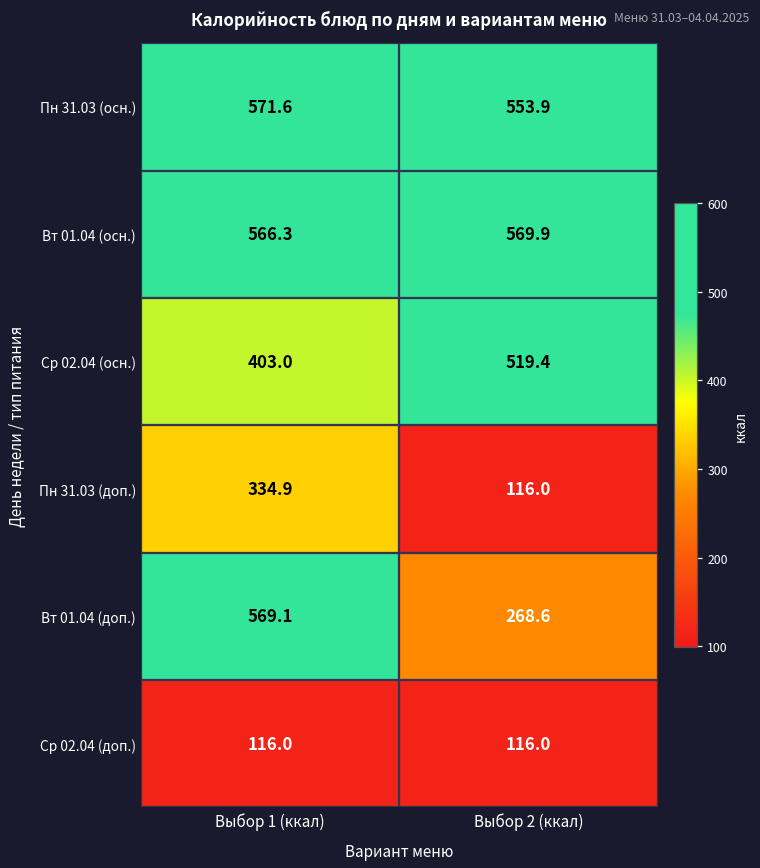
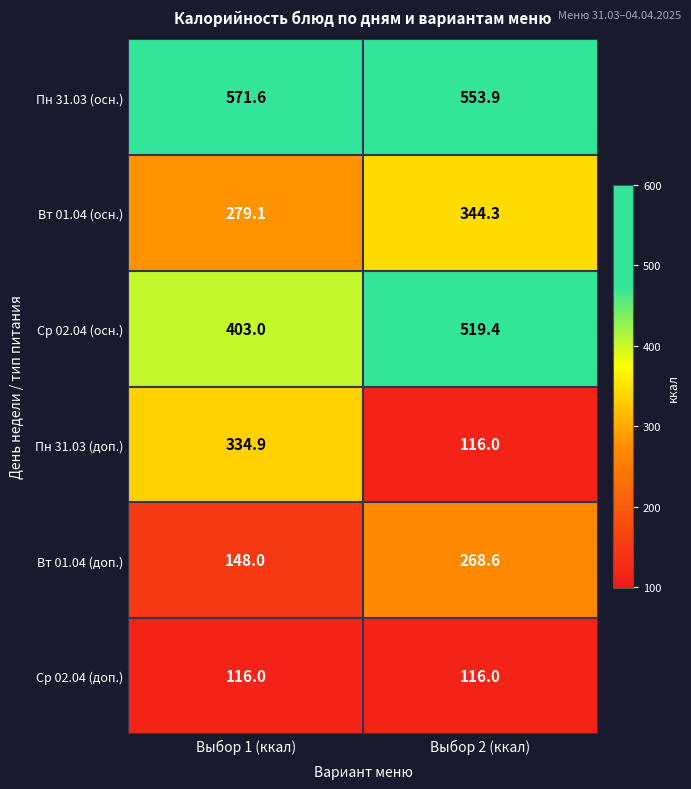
  {
    "Пн 31.03 (осн.)": {
      "Выбор 1 (ккал)": 571.6,
      "Выбор 2 (ккал)": 553.9
    },
    "Вт 01.04 (осн.)": {
-     "Выбор 1 (ккал)": 566.3,
-     "Выбор 2 (ккал)": 569.9
+     "Выбор 1 (ккал)": 279.1,
+     "Выбор 2 (ккал)": 344.3
    },
    "Ср 02.04 (осн.)": {
      "Выбор 1 (ккал)": 403.0,
      "Выбор 2 (ккал)": 519.4
    },
    "Пн 31.03 (доп.)": {
      "Выбор 1 (ккал)": 334.9,
      "Выбор 2 (ккал)": 116.0
    },
    "Вт 01.04 (доп.)": {
-     "Выбор 1 (ккал)": 569.1,
+     "Выбор 1 (ккал)": 148.0,
      "Выбор 2 (ккал)": 268.6
    },
    "Ср 02.04 (доп.)": {
      "Выбор 1 (ккал)": 116.0,
      "Выбор 2 (ккал)": 116.0
    }
  }
